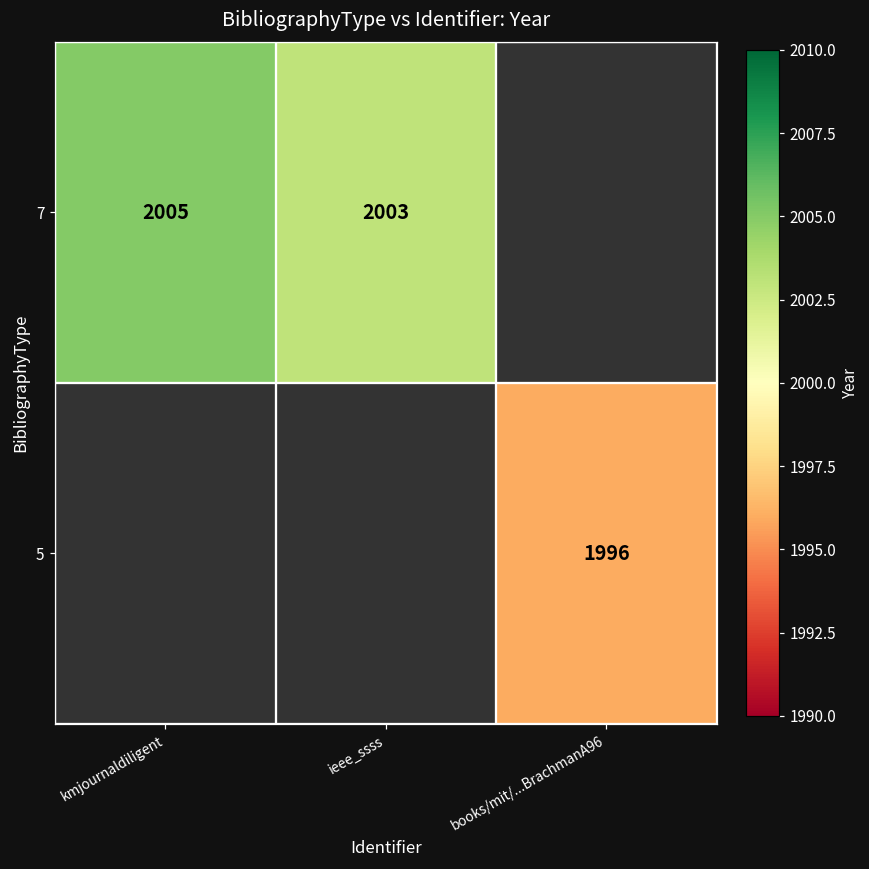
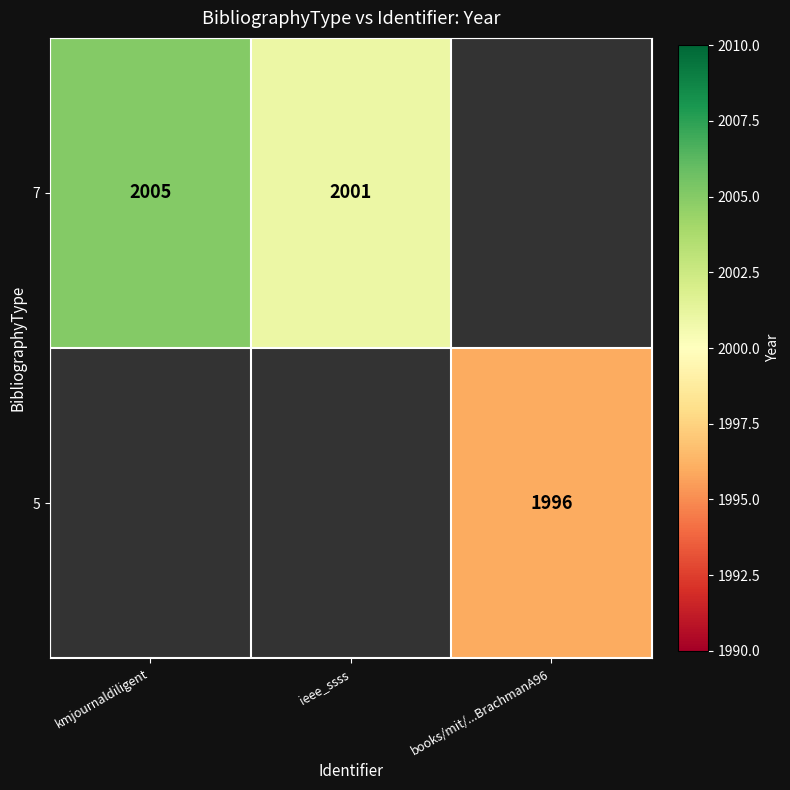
  {
    "7": {
      "kmjournaldiligent": 2005,
-     "ieee_ssss": 2003
+     "ieee_ssss": 2001
    },
    "5": {
      "books/mit/...BrachmanA96": 1996
    }
  }
